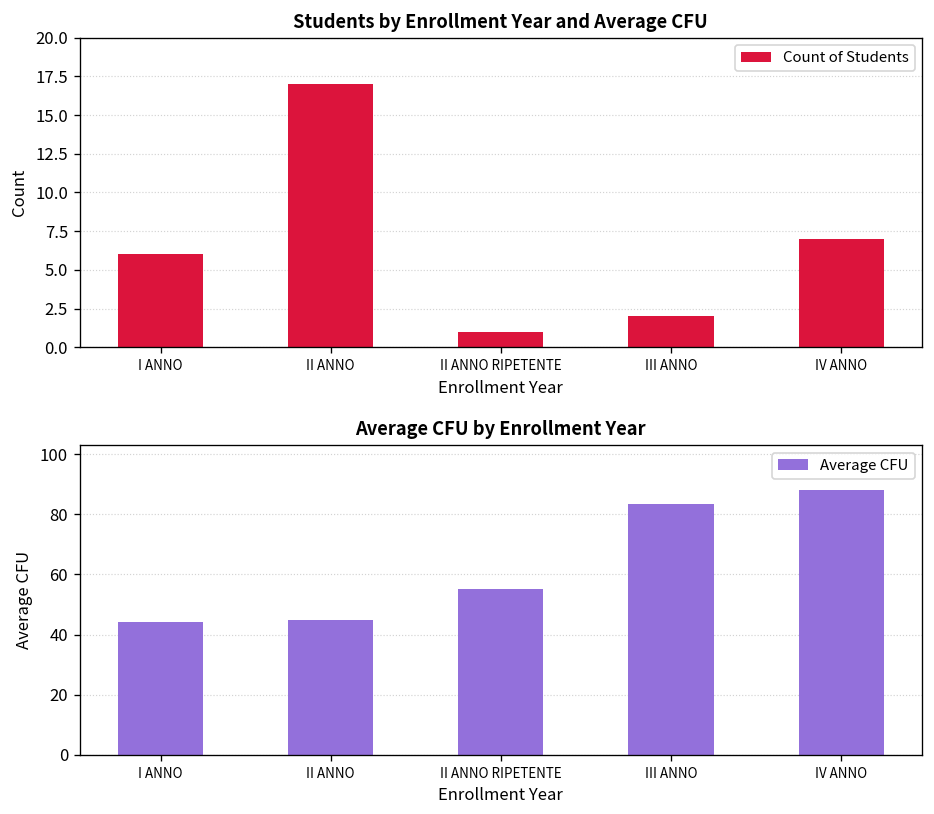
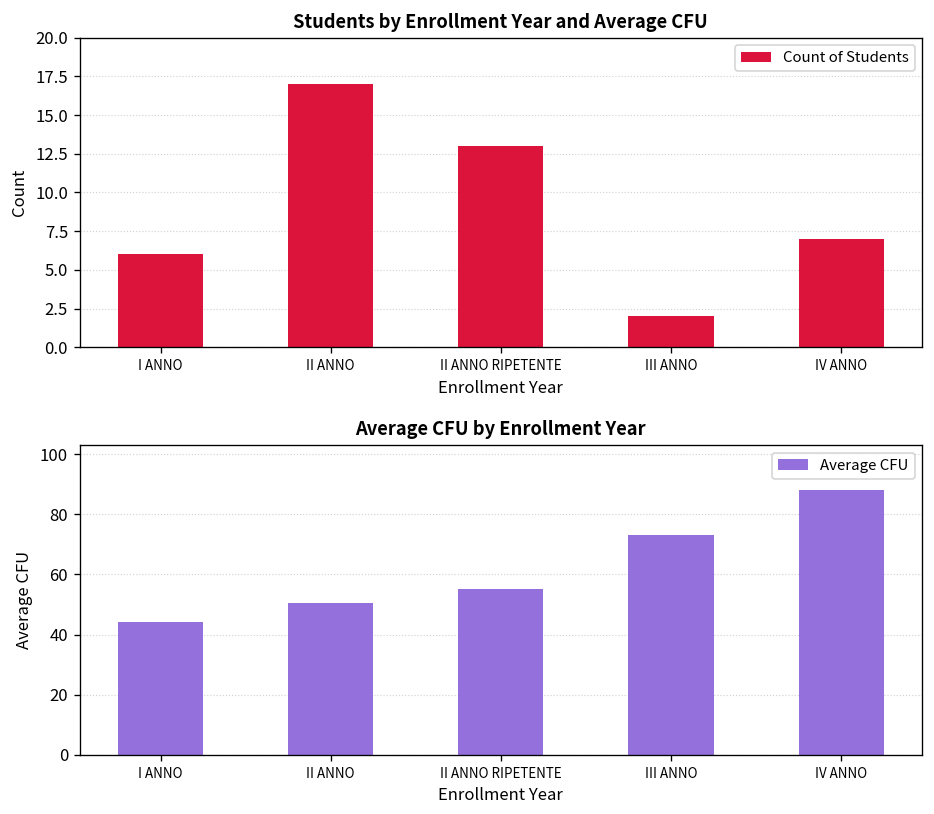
  {
    "Students by Enrollment Year and Average CFU": {
      "I ANNO": 6,
      "II ANNO": 17,
-     "II ANNO RIPETENTE": 1,
+     "II ANNO RIPETENTE": 13,
      "III ANNO": 2,
      "IV ANNO": 7
    },
    "Average CFU by Enrollment Year": {
      "I ANNO": 44,
-     "II ANNO": 45,
+     "II ANNO": 51,
      "II ANNO RIPETENTE": 55,
-     "III ANNO": 84,
+     "III ANNO": 73,
      "IV ANNO": 88
    }
  }
